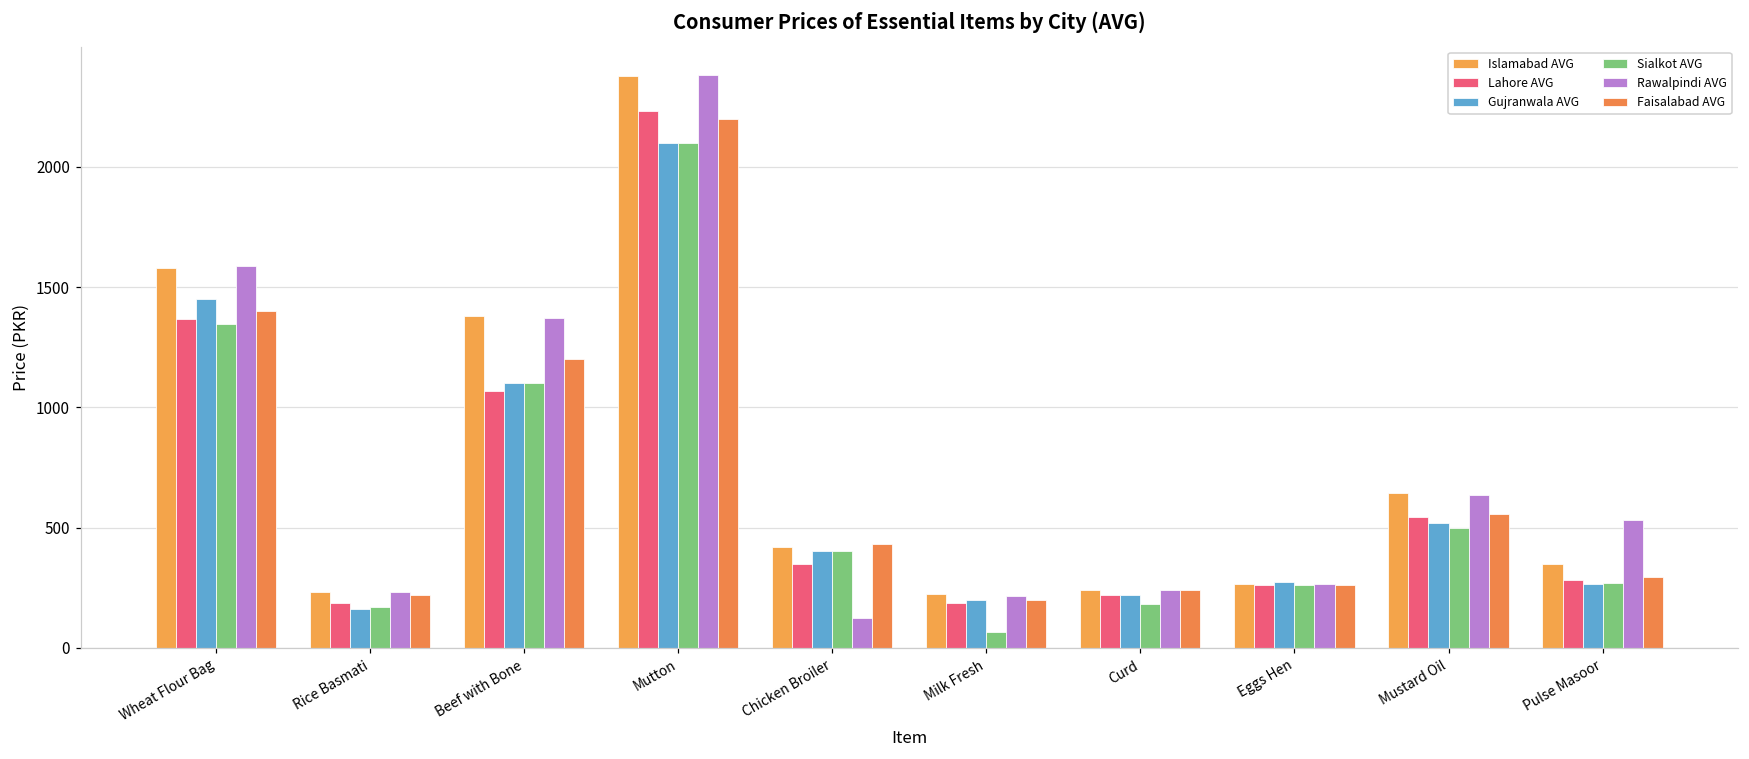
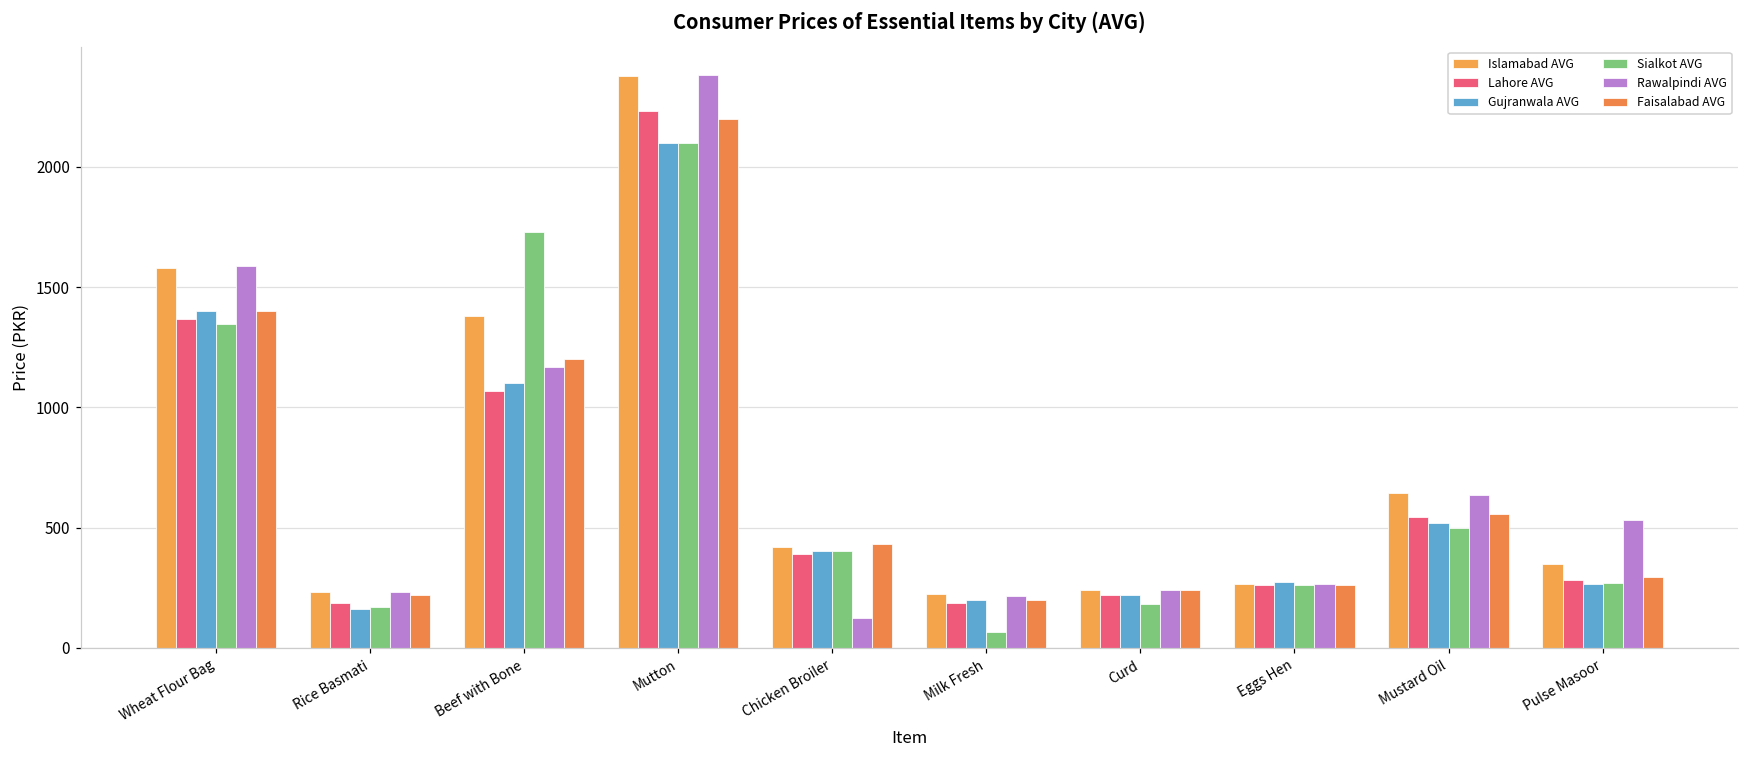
  {
    "Lahore AVG": {
      "Wheat Flour Bag": 1370,
      "Rice Basmati": 190,
      "Beef with Bone": 1070,
      "Mutton": 2230,
-     "Chicken Broiler": 350,
+     "Chicken Broiler": 390,
      "Milk Fresh": 190,
      "Curd": 220,
      "Eggs Hen": 260,
      "Mustard Oil": 540,
      "Pulse Masoor": 280
    },
    "Gujranwala AVG": {
-     "Wheat Flour Bag": 1450,
+     "Wheat Flour Bag": 1400,
      "Rice Basmati": 160,
      "Beef with Bone": 1100,
      "Mutton": 2100,
      "Chicken Broiler": 400,
      "Milk Fresh": 200,
      "Curd": 220,
      "Eggs Hen": 270,
      "Mustard Oil": 520,
      "Pulse Masoor": 270
    },
    "Sialkot AVG": {
      "Wheat Flour Bag": 1350,
      "Rice Basmati": 170,
-     "Beef with Bone": 1100,
+     "Beef with Bone": 1730,
      "Mutton": 2100,
      "Chicken Broiler": 400,
      "Milk Fresh": 70,
      "Curd": 180,
      "Eggs Hen": 260,
      "Mustard Oil": 500,
      "Pulse Masoor": 270
    },
    "Rawalpindi AVG": {
      "Wheat Flour Bag": 1590,
      "Rice Basmati": 230,
-     "Beef with Bone": 1370,
+     "Beef with Bone": 1170,
      "Mutton": 2380,
      "Chicken Broiler": 130,
      "Milk Fresh": 220,
      "Curd": 240,
      "Eggs Hen": 270,
      "Mustard Oil": 630,
      "Pulse Masoor": 530
    }
  }
